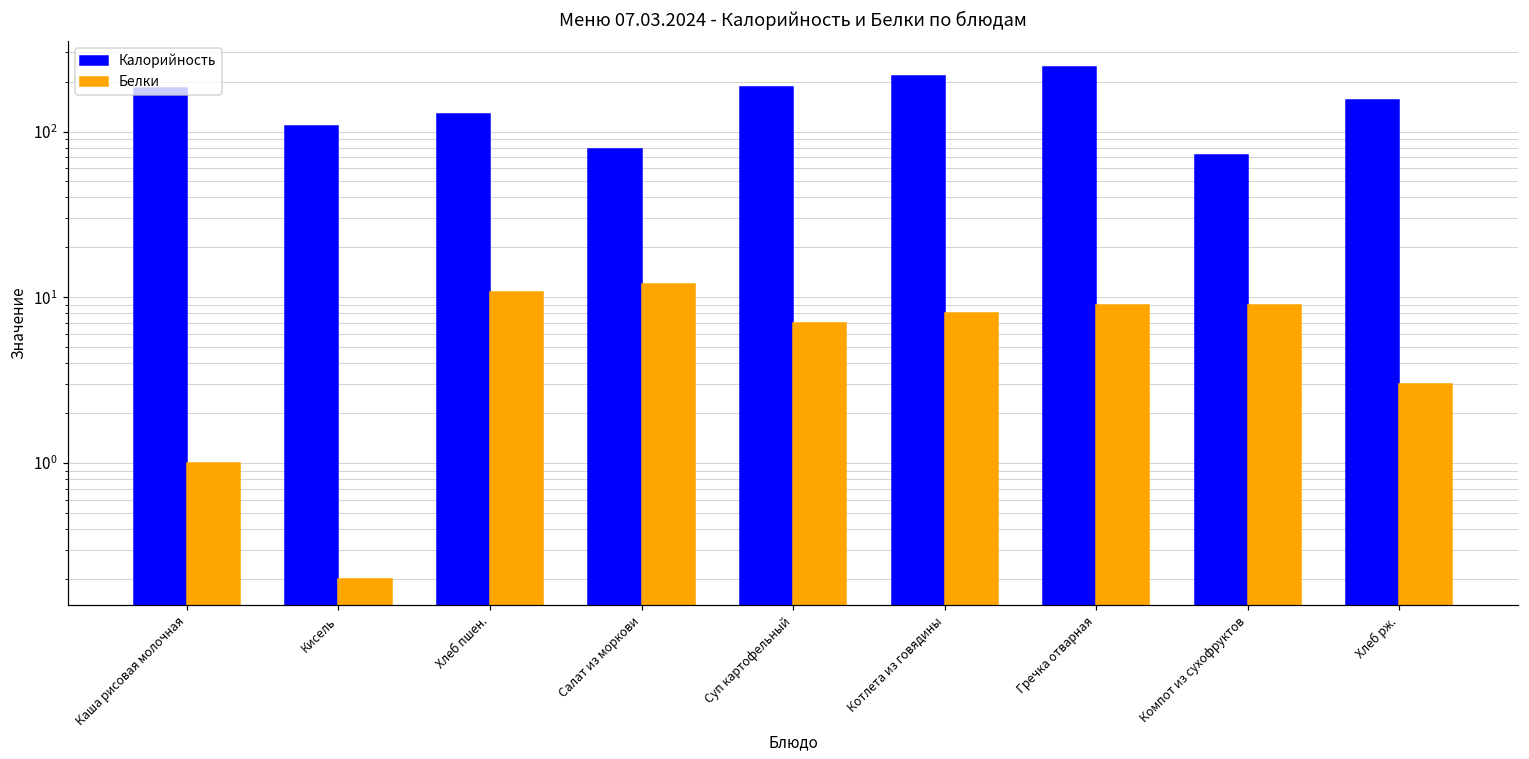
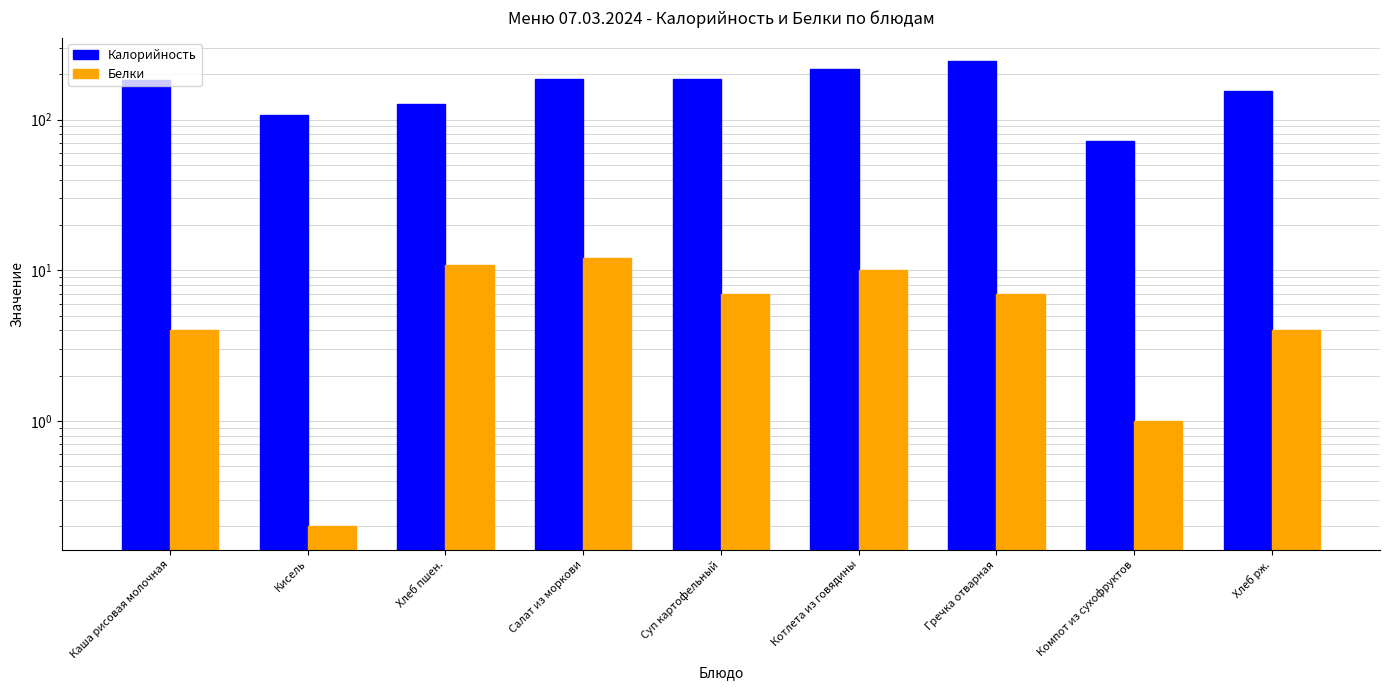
  {
    "Калорийность": {
      "Кисель": 110,
      "Хлеб пшен.": 130,
-     "Салат из моркови": 80,
+     "Салат из моркови": 190,
      "Суп картофельный": 190,
      "Котлета из говядины": 220,
      "Гречка отварная": 250,
      "Компот из сухофруктов": 70,
      "Хлеб рж.": 160
    },
    "Белки": {
-     "Каша рисовая молочная": 1,
+     "Каша рисовая молочная": 4,
      "Кисель": 0.20,
      "Хлеб пшен.": 11,
      "Салат из моркови": 12,
      "Суп картофельный": 7,
-     "Котлета из говядины": 8,
-     "Гречка отварная": 9,
-     "Компот из сухофруктов": 9,
-     "Хлеб рж.": 3
+     "Котлета из говядины": 10,
+     "Гречка отварная": 7,
+     "Компот из сухофруктов": 1,
+     "Хлеб рж.": 4
    }
  }
